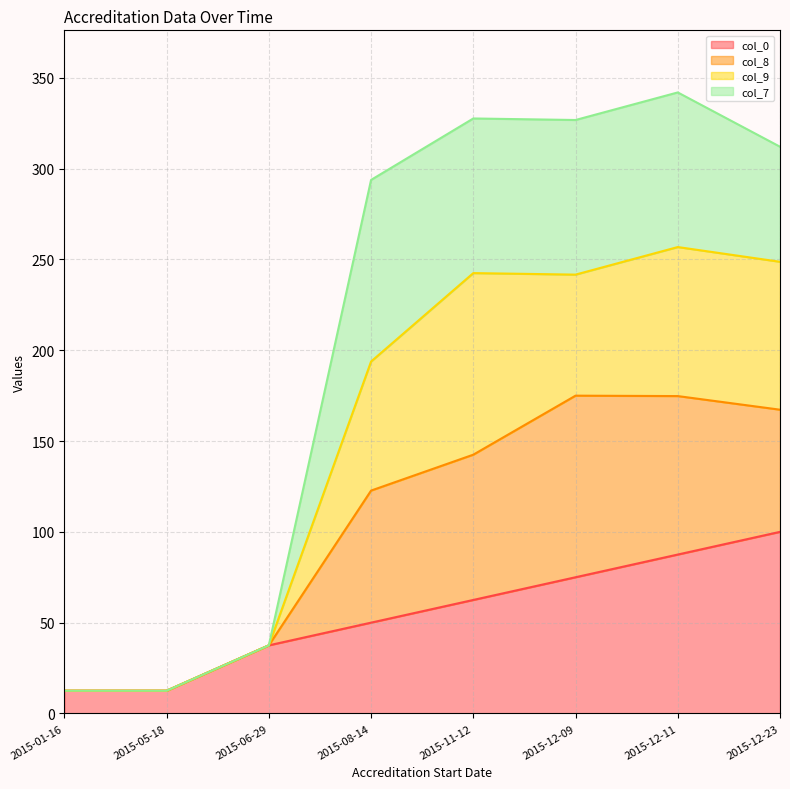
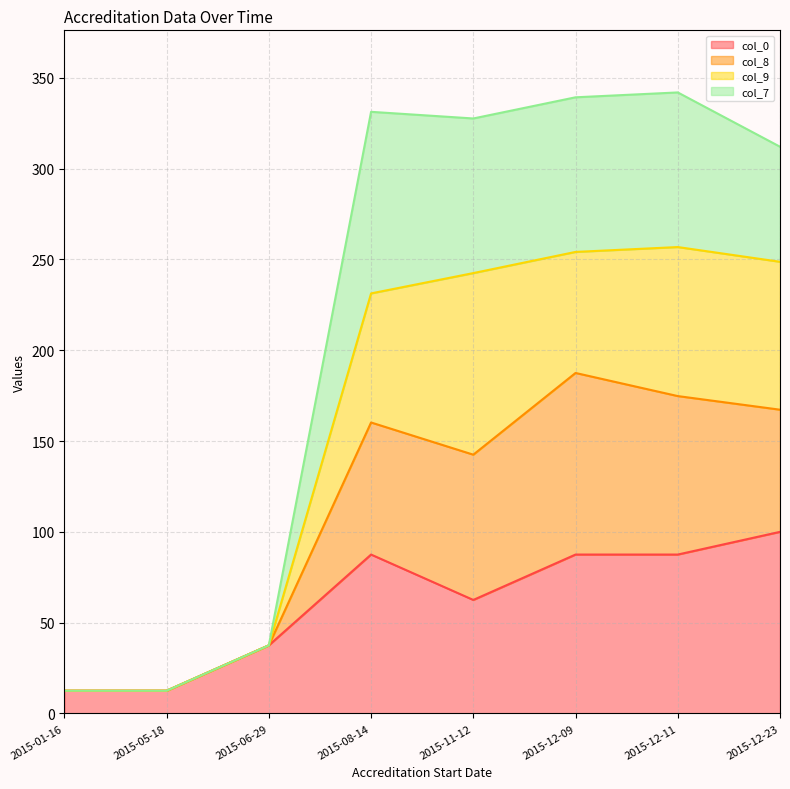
  {
    "col_0": {
-     "2015-08-14": 50,
+     "2015-08-14": 88,
      "2015-11-12": 63,
-     "2015-12-09": 75,
+     "2015-12-09": 88,
      "2015-12-11": 88,
      "2015-12-23": 100
    },
    "col_7": {
      "2015-08-14": 100,
      "2015-11-12": 85,
      "2015-12-09": 85,
      "2015-12-11": 85,
      "2015-12-23": 63
    }
  }
